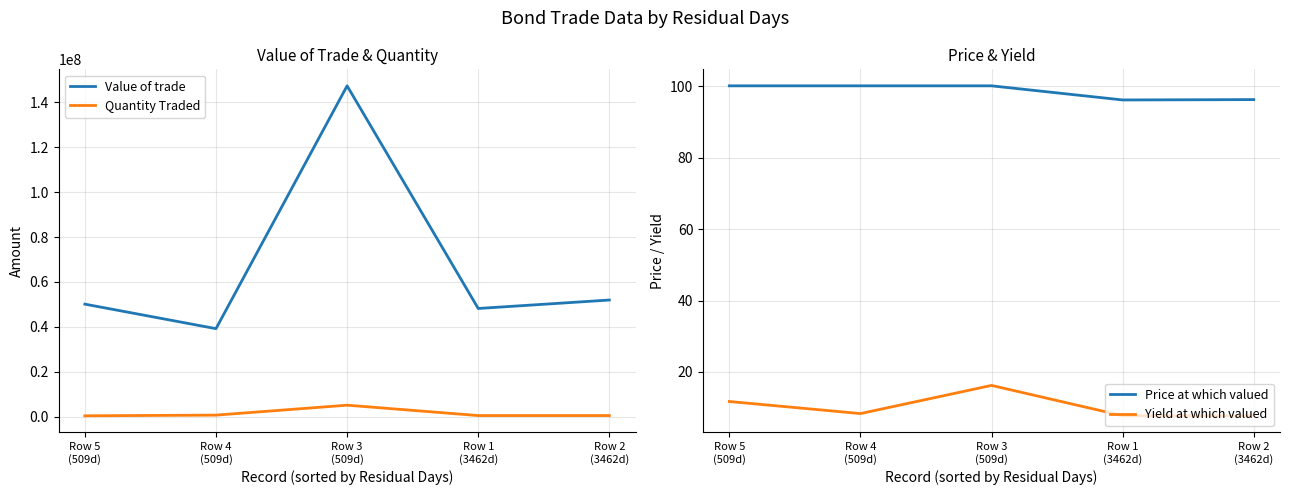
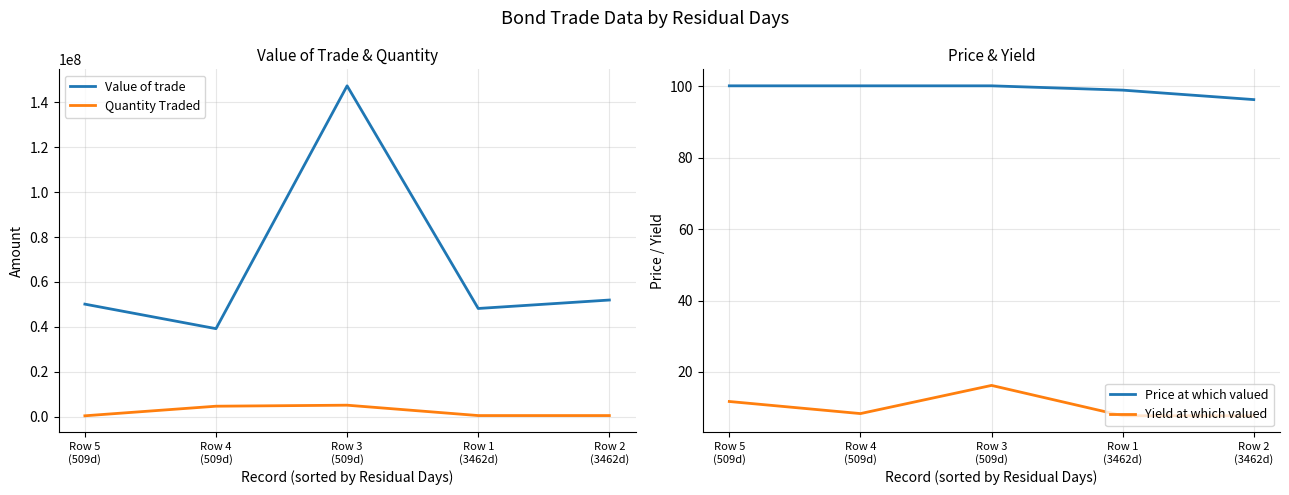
  {
    "Value of Trade & Quantity": {
      "Value of trade": {
        "Row 5 (509d)": 50000000,
        "Row 4 (509d)": 39000000,
        "Row 3 (509d)": 147000000,
        "Row 1 (3462d)": 48000000,
        "Row 2 (3462d)": 52000000
      },
      "Quantity Traded": {
        "Row 5 (509d)": 0,
-       "Row 4 (509d)": 1000000,
+       "Row 4 (509d)": 5000000,
        "Row 3 (509d)": 5000000,
        "Row 1 (3462d)": 1000000,
        "Row 2 (3462d)": 1000000
      }
    },
    "Price & Yield": {
      "Price at which valued": {
        "Row 5 (509d)": 100,
        "Row 4 (509d)": 100,
        "Row 3 (509d)": 100,
-       "Row 1 (3462d)": 96,
+       "Row 1 (3462d)": 99,
        "Row 2 (3462d)": 96
      },
      "Yield at which valued": {
        "Row 5 (509d)": 12,
        "Row 4 (509d)": 8,
        "Row 3 (509d)": 16
      }
    }
  }
